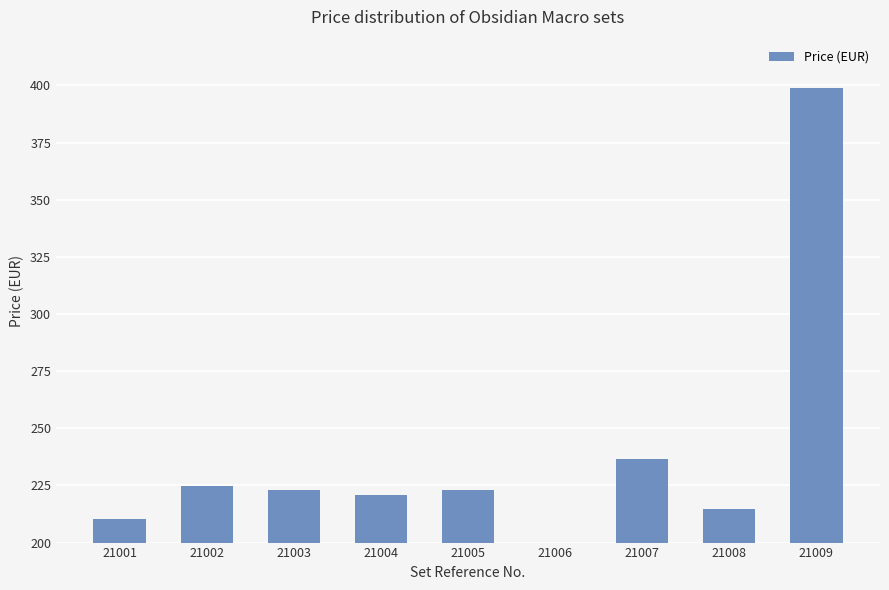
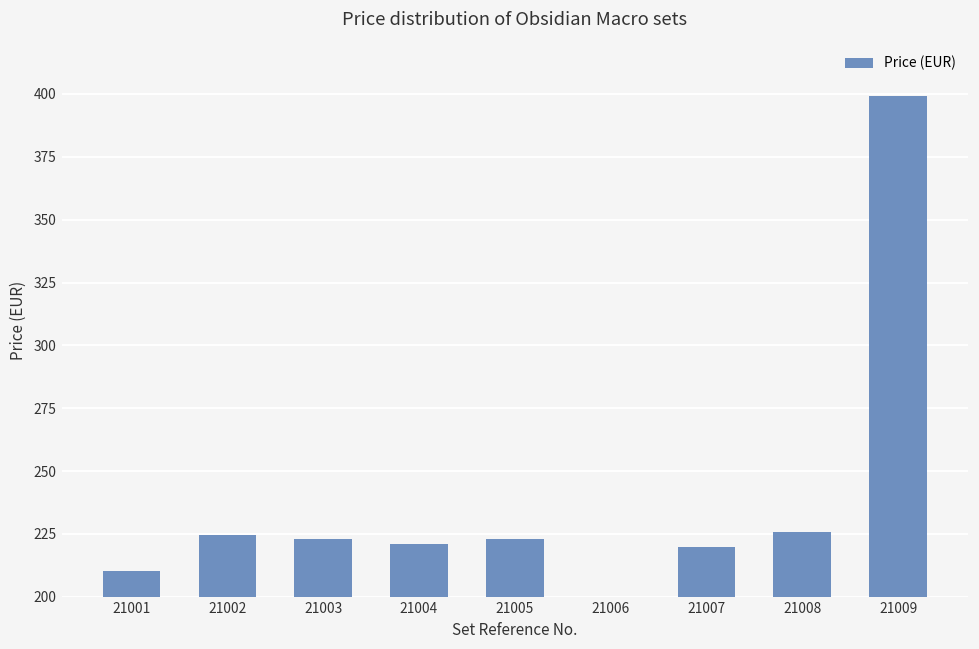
  {
    "21001": 210,
    "21002": 225,
    "21003": 223,
    "21004": 221,
    "21005": 223,
-   "21007": 236,
-   "21008": 215,
+   "21007": 220,
+   "21008": 226,
    "21009": 399
  }
